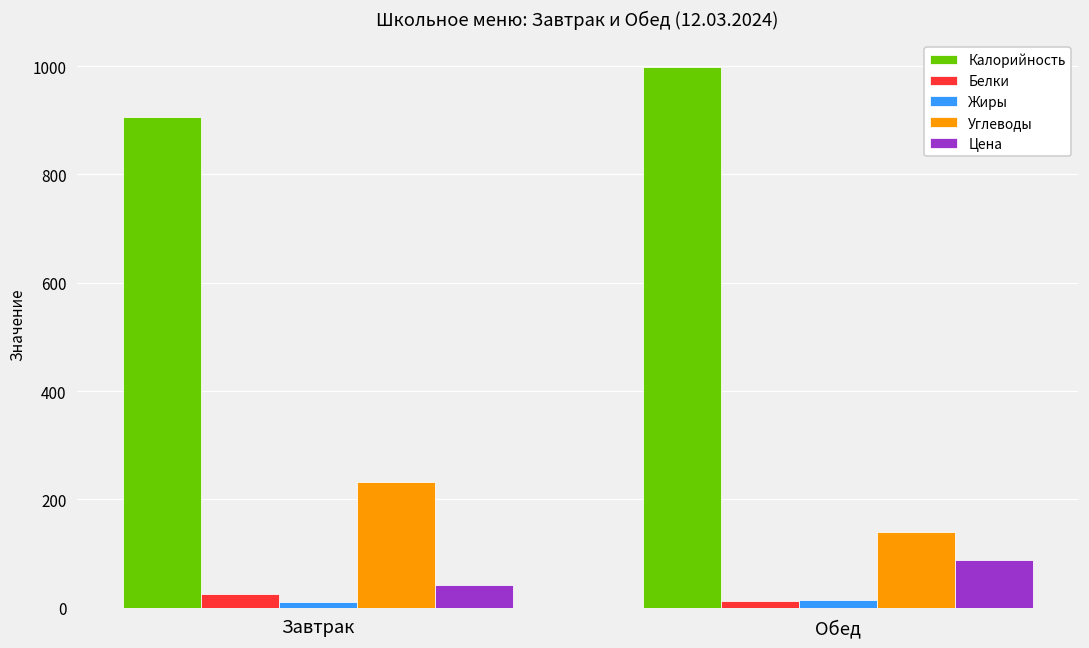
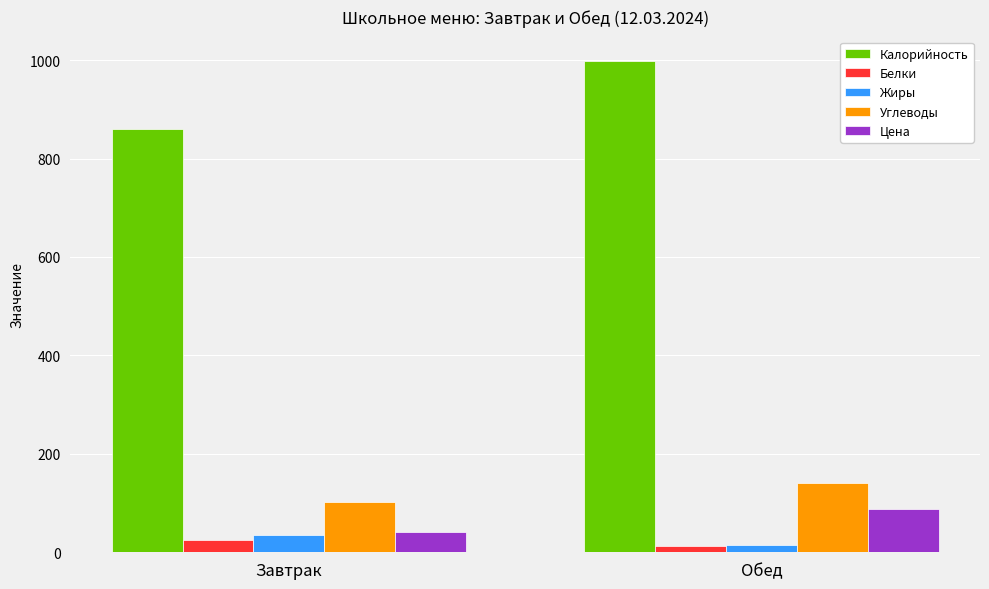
  {
    "Калорийность": {
-     "Завтрак": 910,
+     "Завтрак": 860,
      "Обед": 1000
    },
    "Белки": {
      "Завтрак": 20,
      "Обед": 10
    },
    "Жиры": {
-     "Завтрак": 10,
+     "Завтрак": 30,
      "Обед": 10
    },
    "Углеводы": {
-     "Завтрак": 230,
+     "Завтрак": 100,
      "Обед": 140
    },
    "Цена": {
      "Завтрак": 40,
      "Обед": 90
    }
  }
